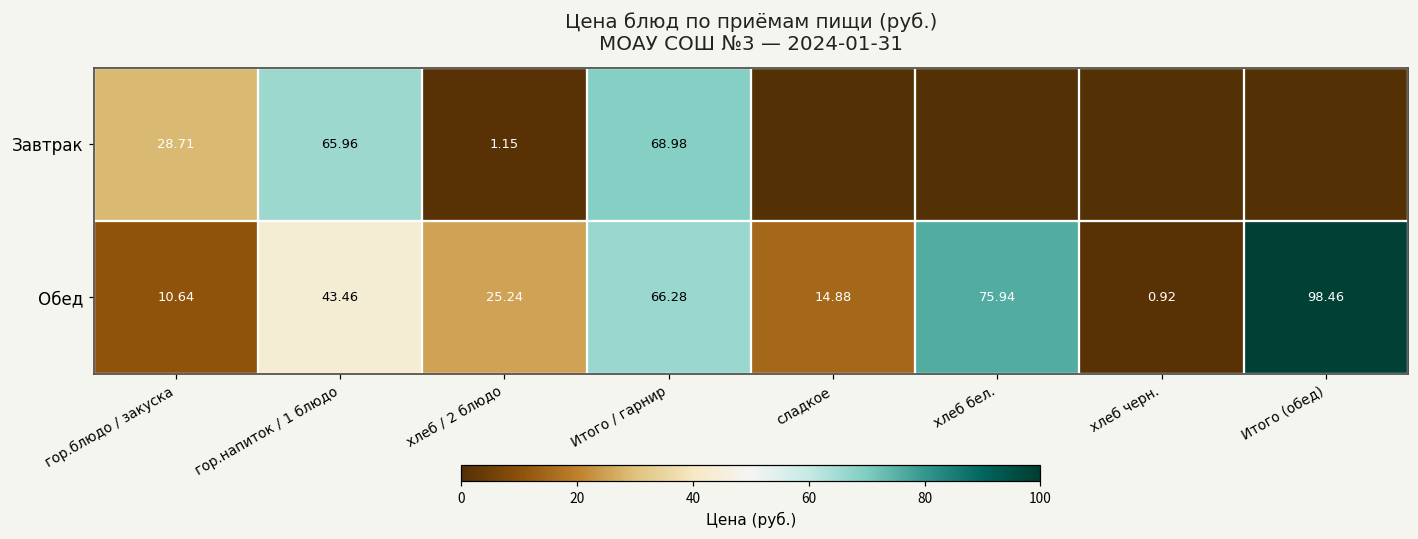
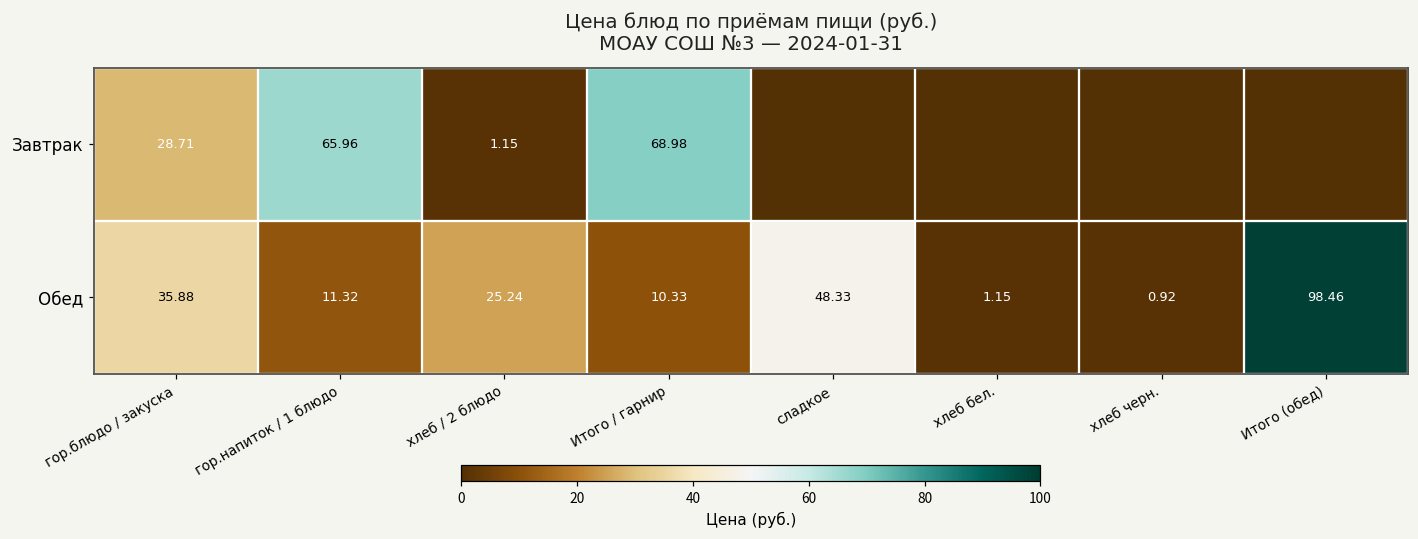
  {
    "Завтрак": {
      "гор.блюдо / закуска": 28.71,
      "гор.напиток / 1 блюдо": 65.96,
      "хлеб / 2 блюдо": 1.15,
      "Итого / гарнир": 68.98
    },
    "Обед": {
-     "гор.блюдо / закуска": 10.64,
-     "гор.напиток / 1 блюдо": 43.46,
+     "гор.блюдо / закуска": 35.88,
+     "гор.напиток / 1 блюдо": 11.32,
      "хлеб / 2 блюдо": 25.24,
-     "Итого / гарнир": 66.28,
-     "сладкое": 14.88,
-     "хлеб бел.": 75.94,
+     "Итого / гарнир": 10.33,
+     "сладкое": 48.33,
+     "хлеб бел.": 1.15,
      "хлеб черн.": 0.92,
      "Итого (обед)": 98.46
    }
  }
